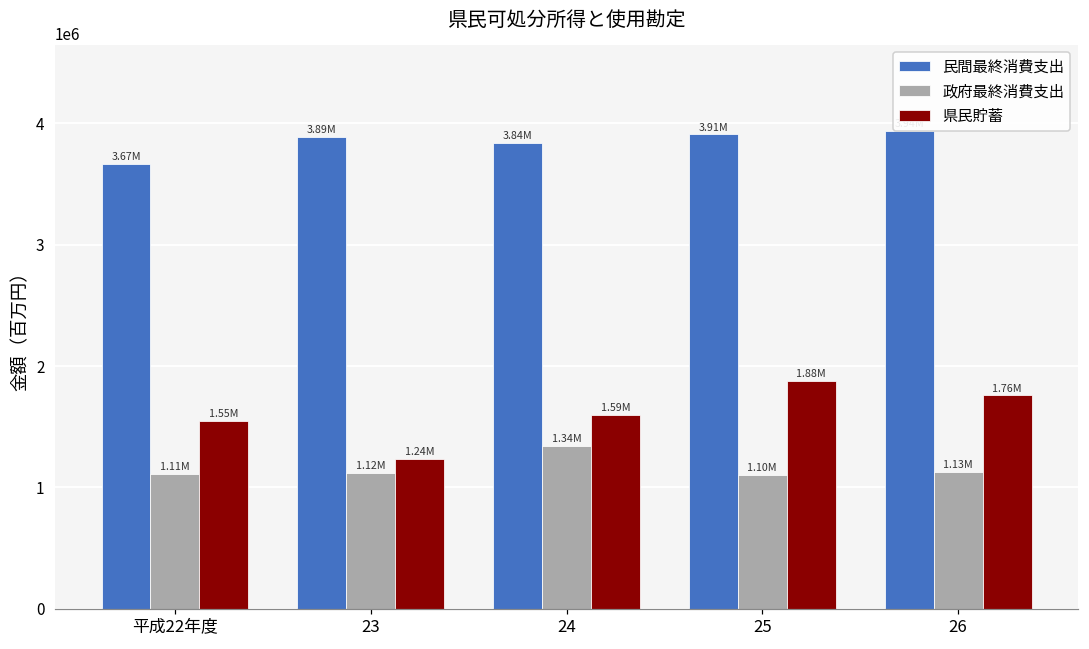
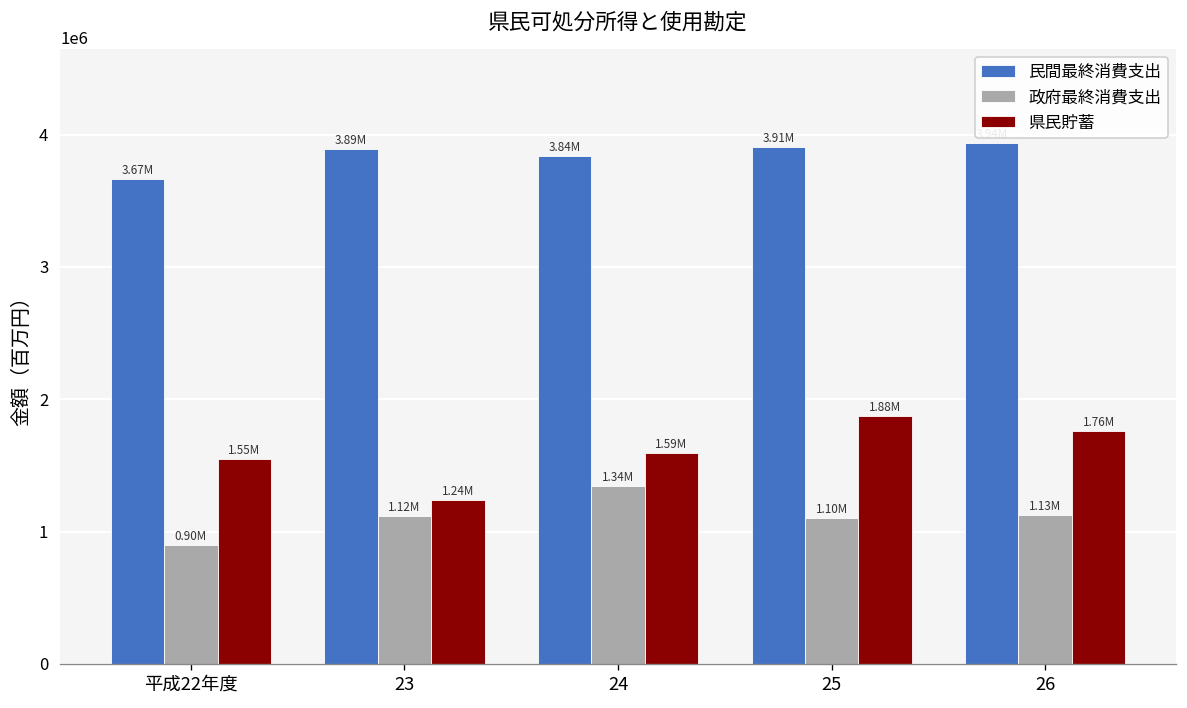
  {
    "民間最終消費支出": {
      "平成22年度": "3.67M",
      "23": "3.89M",
      "24": "3.84M",
      "25": "3.91M"
    },
    "政府最終消費支出": {
-     "平成22年度": "1.11M",
+     "平成22年度": "0.90M",
      "23": "1.12M",
      "24": "1.34M",
      "25": "1.10M",
      "26": "1.13M"
    },
    "県民貯蓄": {
      "平成22年度": "1.55M",
      "23": "1.24M",
      "24": "1.59M",
      "25": "1.88M",
      "26": "1.76M"
    }
  }
